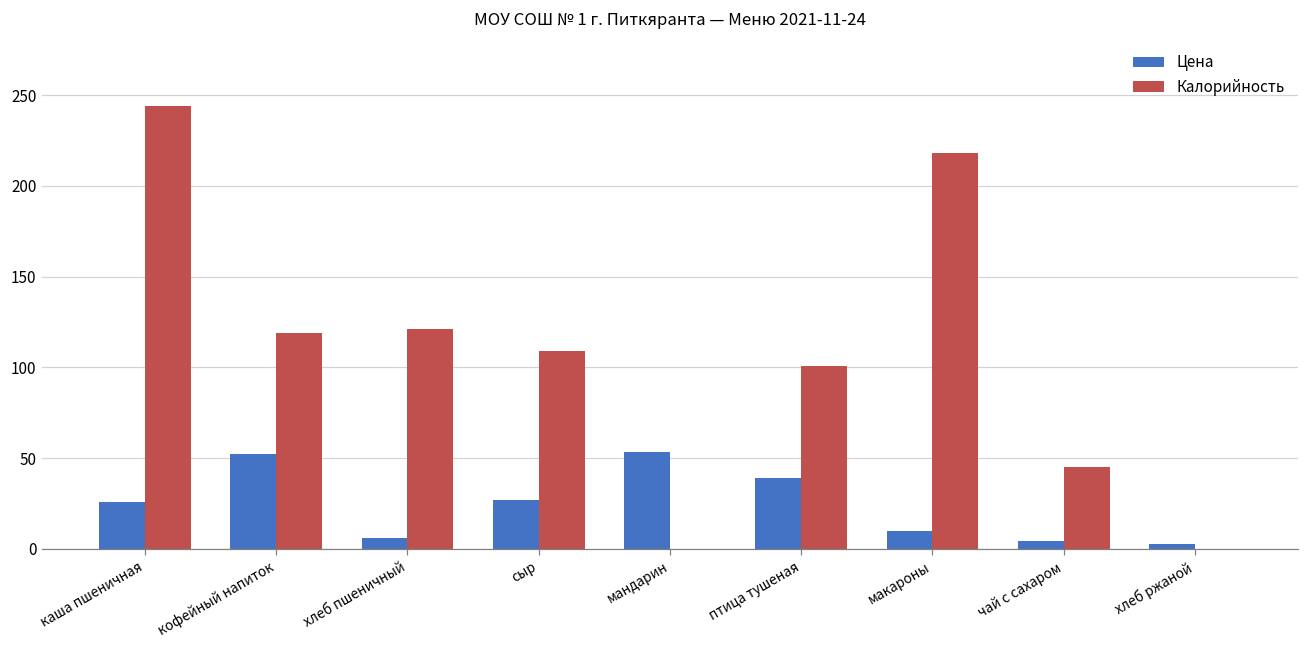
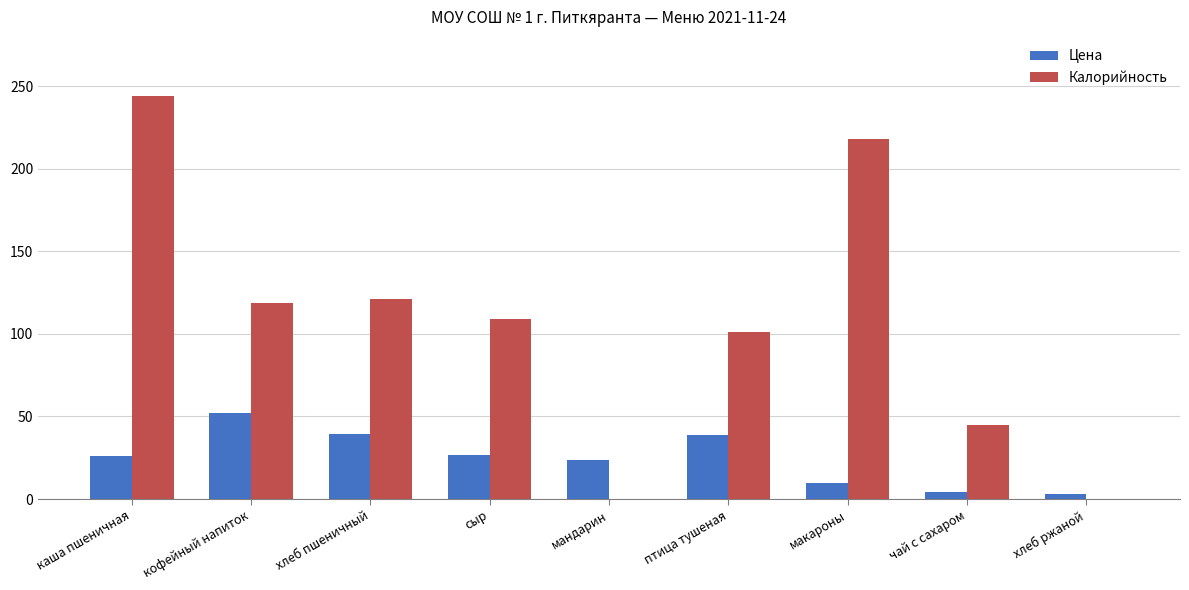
  {
    "Цена": {
      "каша пшеничная": 26,
      "кофейный напиток": 52,
-     "хлеб пшеничный": 6,
+     "хлеб пшеничный": 40,
      "сыр": 27,
-     "мандарин": 53,
+     "мандарин": 24,
      "птица тушеная": 39,
      "макароны": 10,
      "чай с сахаром": 4,
      "хлеб ржаной": 3
    },
    "Калорийность": {
      "каша пшеничная": 244,
      "кофейный напиток": 119,
      "хлеб пшеничный": 121,
      "сыр": 109,
      "мандарин": 0,
      "птица тушеная": 101,
      "макароны": 218,
      "чай с сахаром": 45,
      "хлеб ржаной": 0
    }
  }
